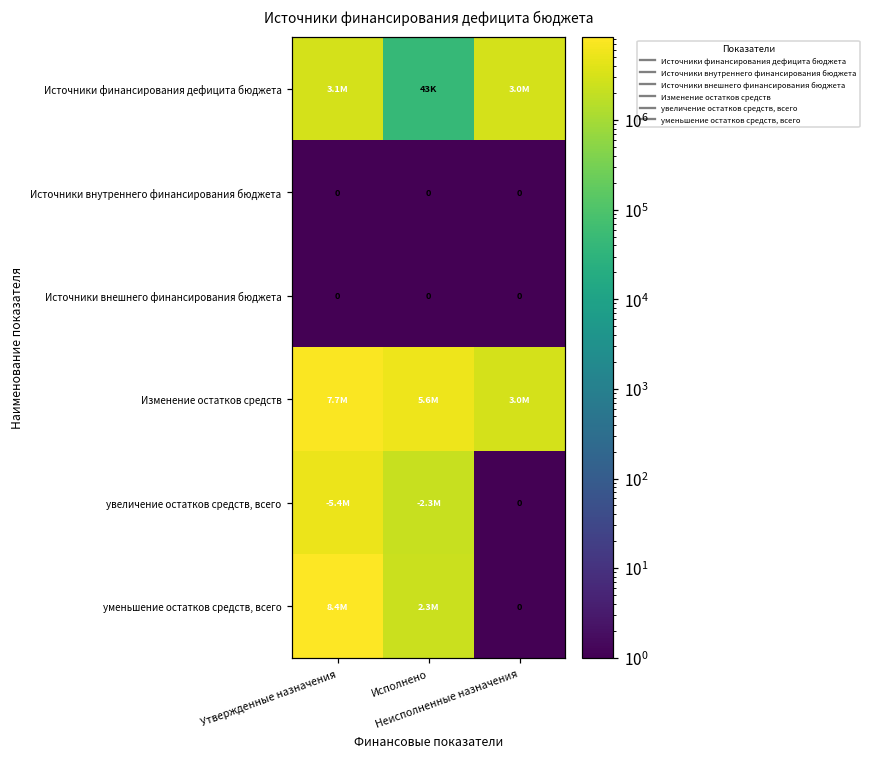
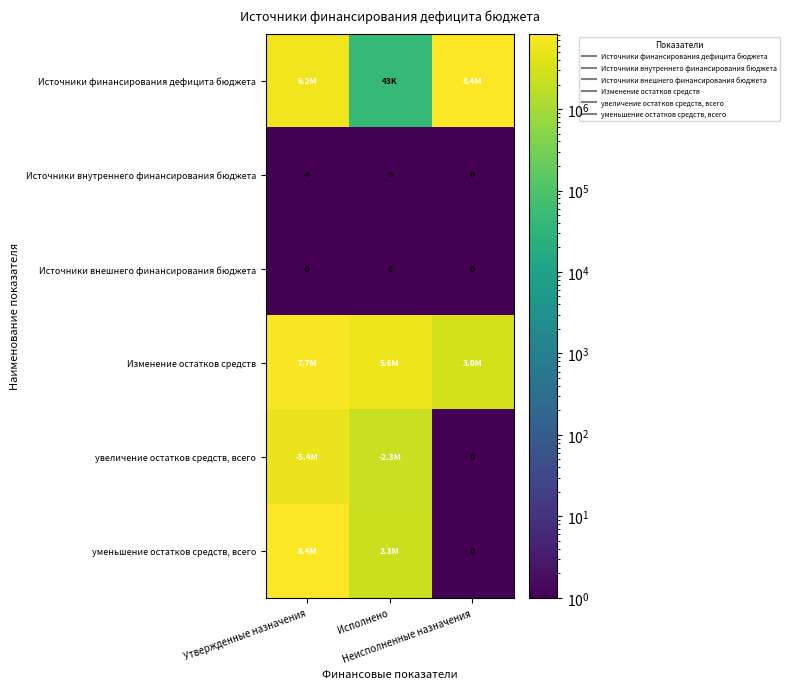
  {
    "Источники финансирования дефицита бюджета": {
-     "Утвержденные назначения": "3.1M",
+     "Утвержденные назначения": "6.2M",
      "Исполнено": "43K",
-     "Неисполненные назначения": "3.0M"
+     "Неисполненные назначения": "8.4M"
    },
    "Источники внутреннего финансирования бюджета": {
      "Утвержденные назначения": "0",
      "Исполнено": "0",
      "Неисполненные назначения": "0"
    },
    "Источники внешнего финансирования бюджета": {
      "Утвержденные назначения": "0",
      "Исполнено": "0",
      "Неисполненные назначения": "0"
    },
    "Изменение остатков средств": {
      "Утвержденные назначения": "7.7M",
      "Исполнено": "5.6M",
      "Неисполненные назначения": "3.0M"
    },
    "увеличение остатков средств, всего": {
      "Утвержденные назначения": "-5.4M",
      "Исполнено": "-2.3M",
      "Неисполненные назначения": "0"
    },
    "уменьшение остатков средств, всего": {
      "Утвержденные назначения": "8.4M",
      "Исполнено": "2.3M",
      "Неисполненные назначения": "0"
    }
  }
